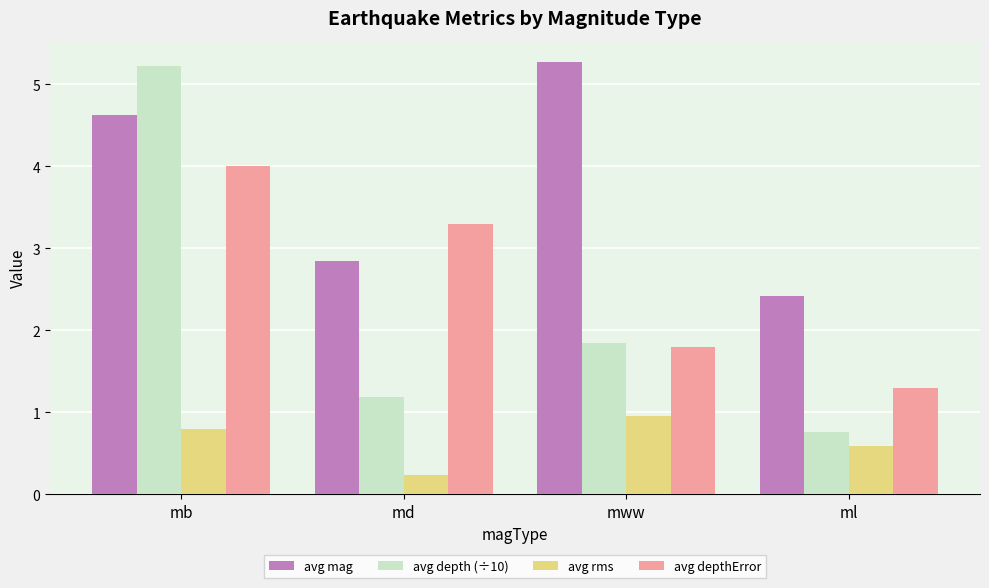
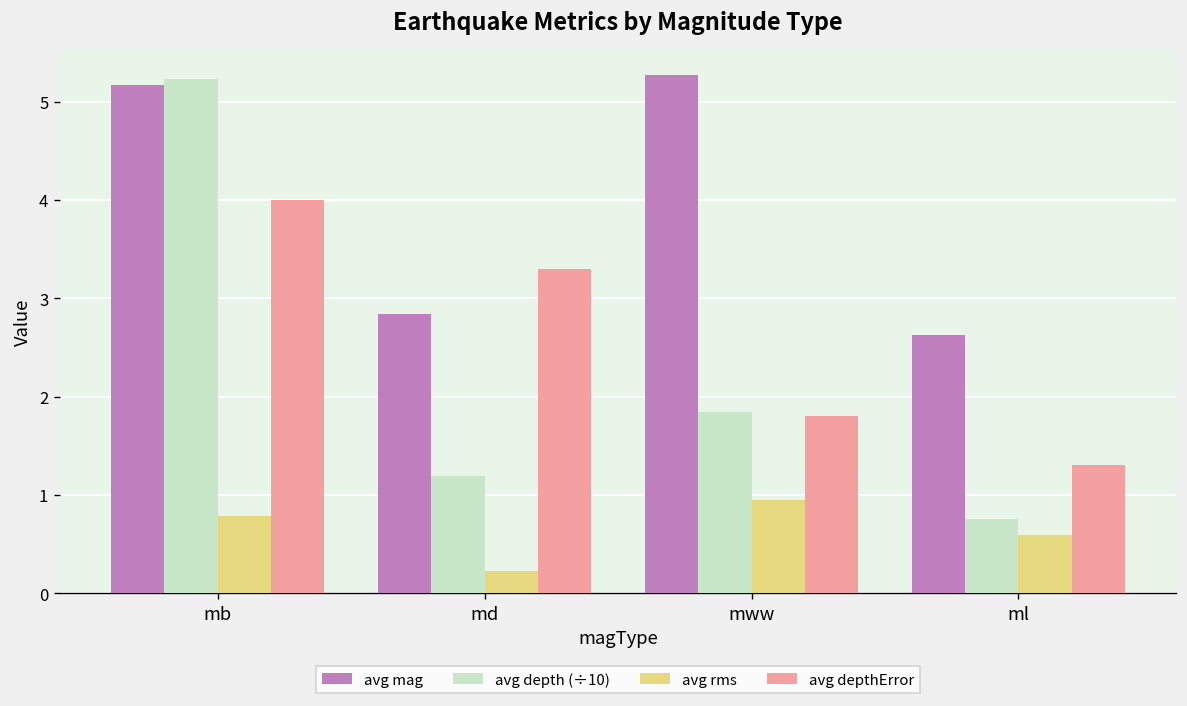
  {
    "avg mag": {
-     "mb": 4.6,
+     "mb": 5.2,
      "md": 2.8,
      "mww": 5.3,
-     "ml": 2.4
+     "ml": 2.6
    },
    "avg depth (÷10)": {
      "mb": 5.2,
      "md": 1.2,
      "mww": 1.8,
      "ml": 0.8
    },
    "avg rms": {
      "mb": 0.8,
      "md": 0.2,
      "mww": 1.0,
      "ml": 0.6
    },
    "avg depthError": {
      "mb": 4.0,
      "md": 3.3,
      "mww": 1.8,
      "ml": 1.3
    }
  }
